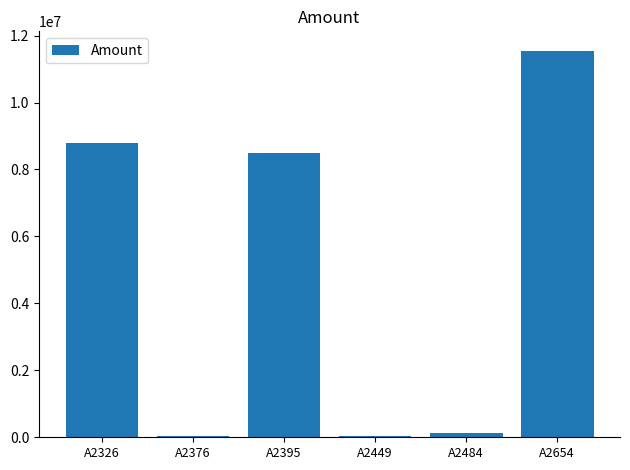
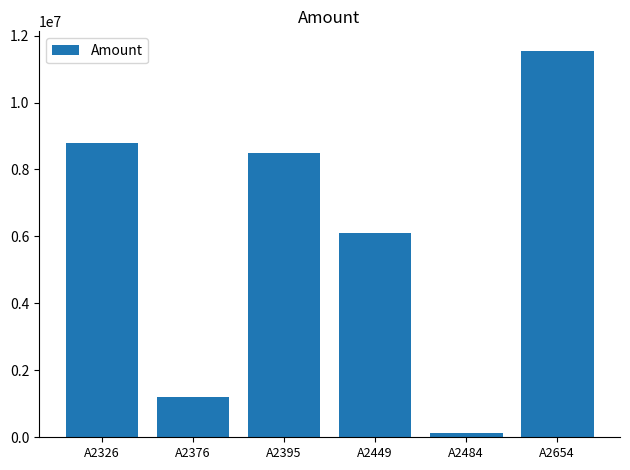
  {
    "A2326": 8800000,
-   "A2376": 0,
+   "A2376": 1200000,
    "A2395": 8500000,
-   "A2449": 0,
+   "A2449": 6100000,
    "A2484": 100000,
    "A2654": 11600000
  }
